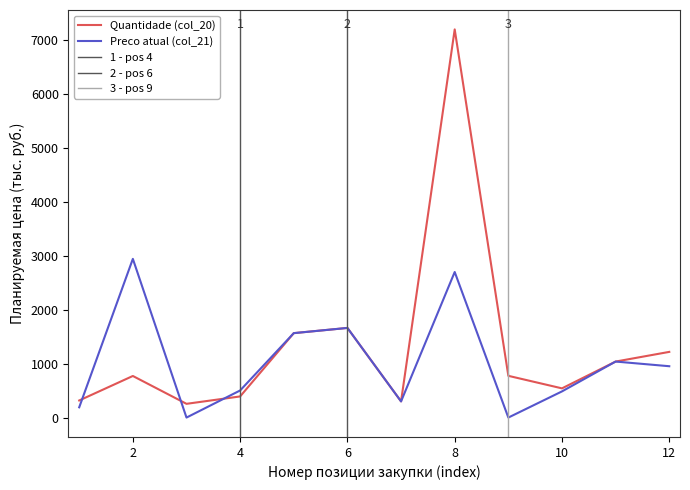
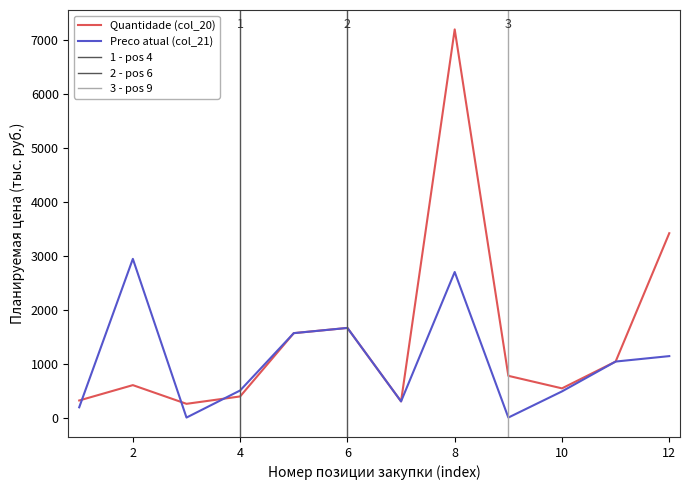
  {
    "Quantidade (col_20)": {
-     "2": 800,
+     "2": 600,
      "4": 400,
      "8": 7200,
      "10": 500,
-     "12": 1200
+     "12": 3400
    },
    "Preco atual (col_21)": {
      "2": 2900,
      "4": 500,
      "8": 2700,
      "10": 500,
-     "12": 1000
+     "12": 1100
    }
  }
